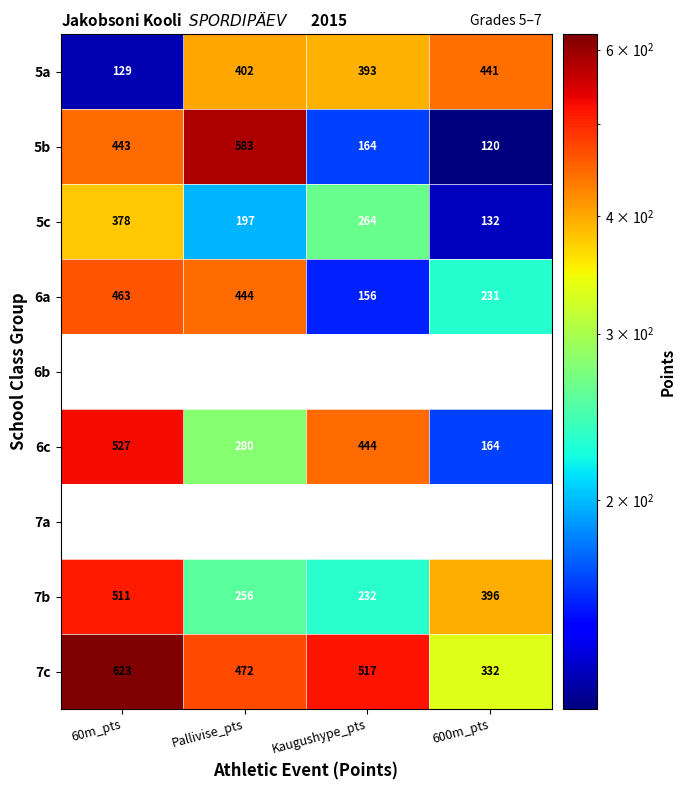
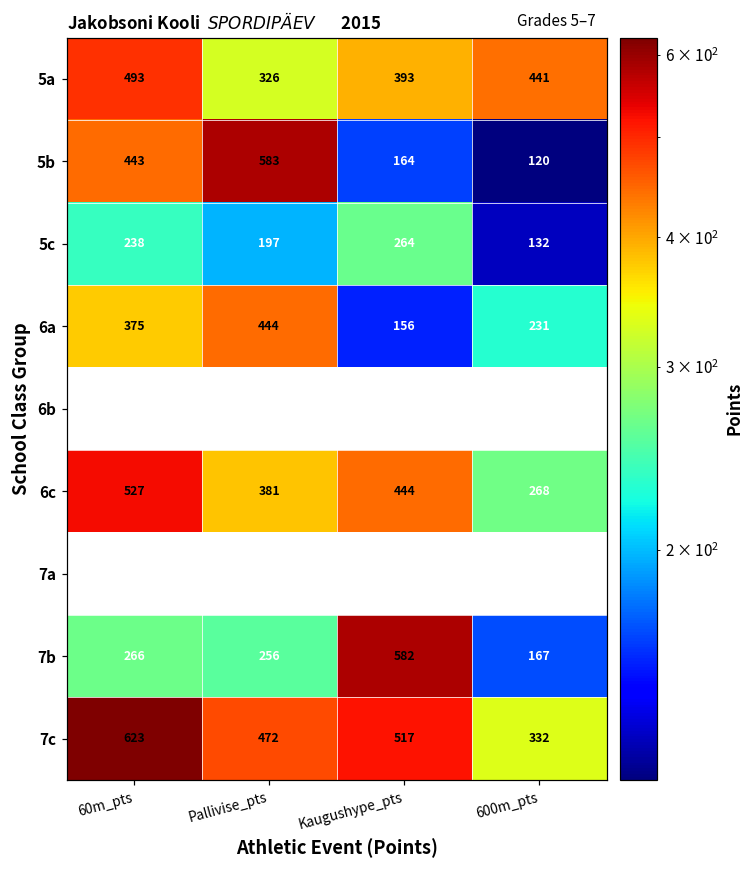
  {
    "5a": {
-     "60m_pts": 129,
-     "Pallivise_pts": 402,
+     "60m_pts": 493,
+     "Pallivise_pts": 326,
      "Kaugushype_pts": 393,
      "600m_pts": 441
    },
    "5b": {
      "60m_pts": 443,
      "Pallivise_pts": 583,
      "Kaugushype_pts": 164,
      "600m_pts": 120
    },
    "5c": {
-     "60m_pts": 378,
+     "60m_pts": 238,
      "Pallivise_pts": 197,
      "Kaugushype_pts": 264,
      "600m_pts": 132
    },
    "6a": {
-     "60m_pts": 463,
+     "60m_pts": 375,
      "Pallivise_pts": 444,
      "Kaugushype_pts": 156,
      "600m_pts": 231
    },
    "6c": {
      "60m_pts": 527,
-     "Pallivise_pts": 280,
+     "Pallivise_pts": 381,
      "Kaugushype_pts": 444,
-     "600m_pts": 164
+     "600m_pts": 268
    },
    "7b": {
-     "60m_pts": 511,
+     "60m_pts": 266,
      "Pallivise_pts": 256,
-     "Kaugushype_pts": 232,
-     "600m_pts": 396
+     "Kaugushype_pts": 582,
+     "600m_pts": 167
    },
    "7c": {
      "60m_pts": 623,
      "Pallivise_pts": 472,
      "Kaugushype_pts": 517,
      "600m_pts": 332
    }
  }
